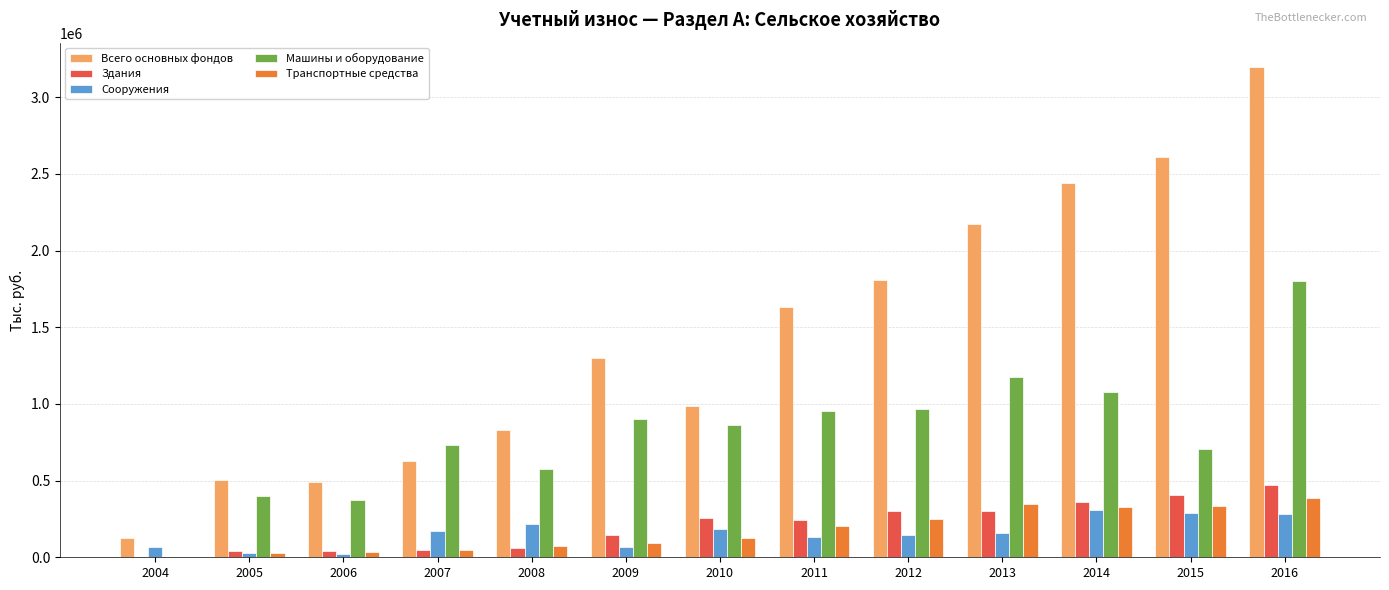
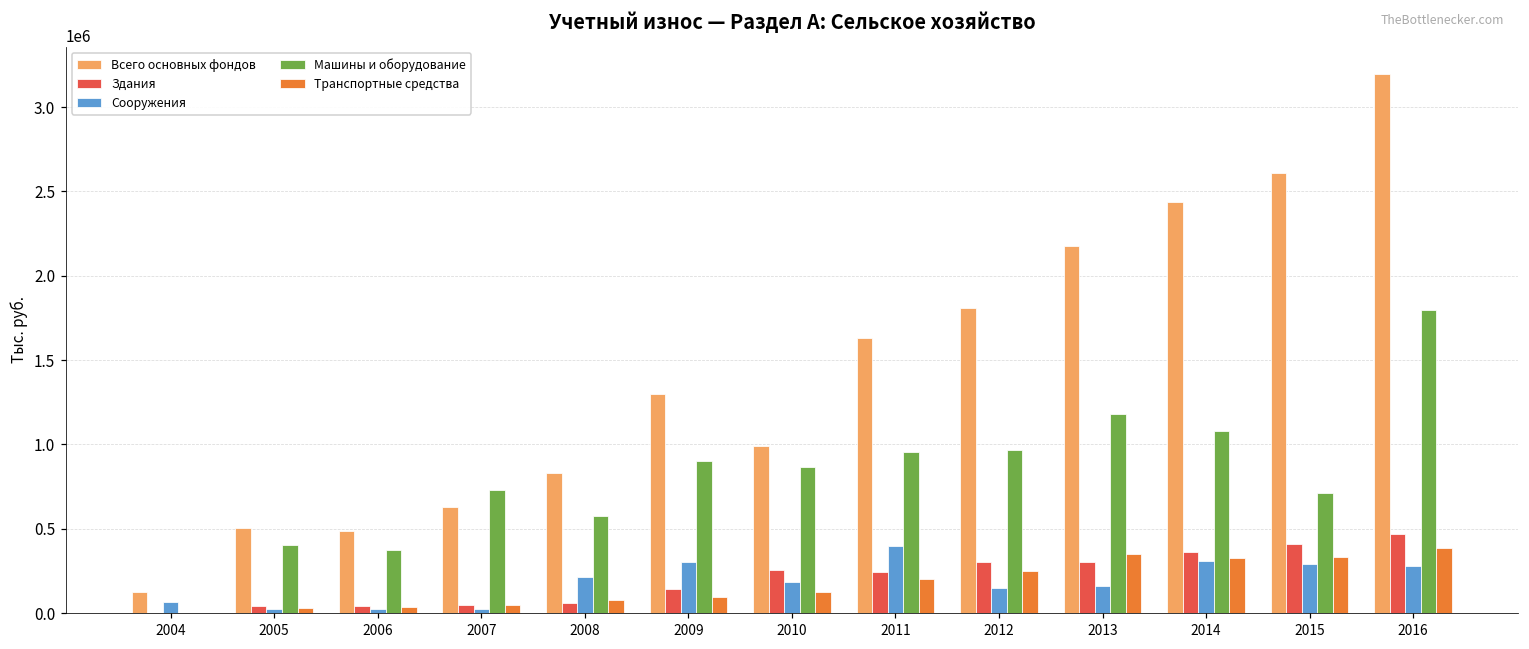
  {
    "Всего основных фондов": {
      "2004": 130000,
      "2005": 510000,
      "2006": 490000,
      "2007": 630000,
      "2008": 830000,
      "2009": 1300000,
      "2010": 990000,
      "2011": 1630000,
      "2012": 1810000,
      "2013": 2170000,
      "2014": 2440000,
      "2015": 2610000,
      "2016": 3200000
    },
    "Сооружения": {
      "2004": 60000,
      "2005": 30000,
      "2006": 20000,
-     "2007": 170000,
+     "2007": 20000,
      "2008": 210000,
-     "2009": 70000,
+     "2009": 300000,
      "2010": 180000,
-     "2011": 130000,
+     "2011": 390000,
      "2012": 150000,
      "2013": 160000,
      "2014": 310000,
      "2015": 290000,
      "2016": 280000
    },
    "Машины и оборудование": {
      "2005": 400000,
      "2006": 370000,
      "2007": 730000,
      "2008": 580000,
      "2009": 900000,
      "2010": 860000,
      "2011": 950000,
      "2012": 970000,
      "2013": 1180000,
      "2014": 1080000,
      "2015": 710000,
      "2016": 1800000
    }
  }
